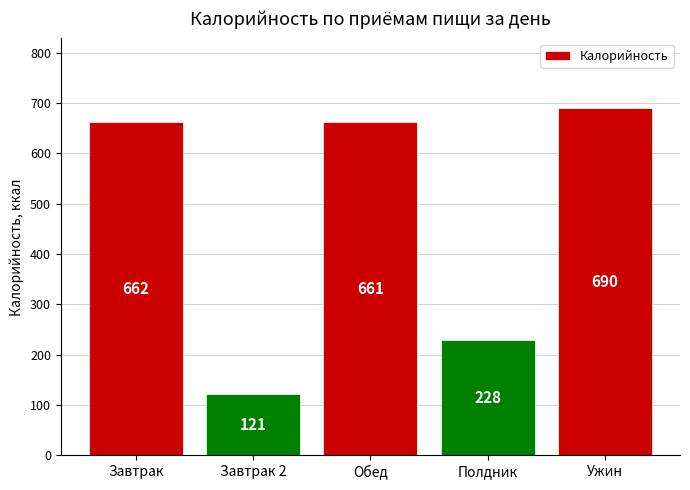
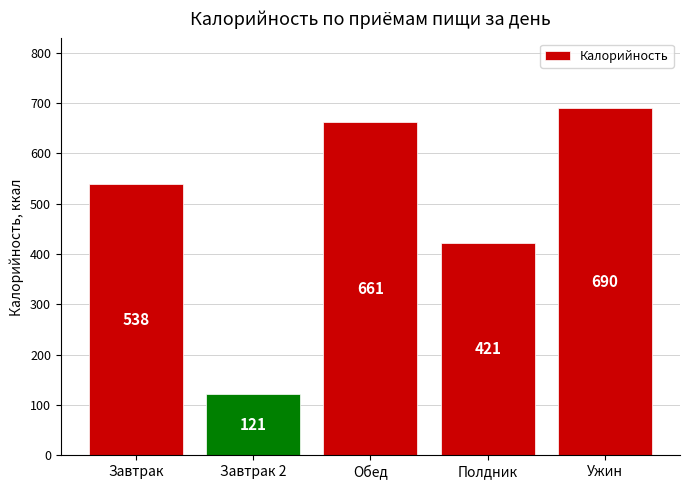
  {
-   "Завтрак": 662,
+   "Завтрак": 538,
    "Завтрак 2": 121,
-   "Полдник": 228,
+   "Полдник": 421,
    "Ужин": 690
  }
